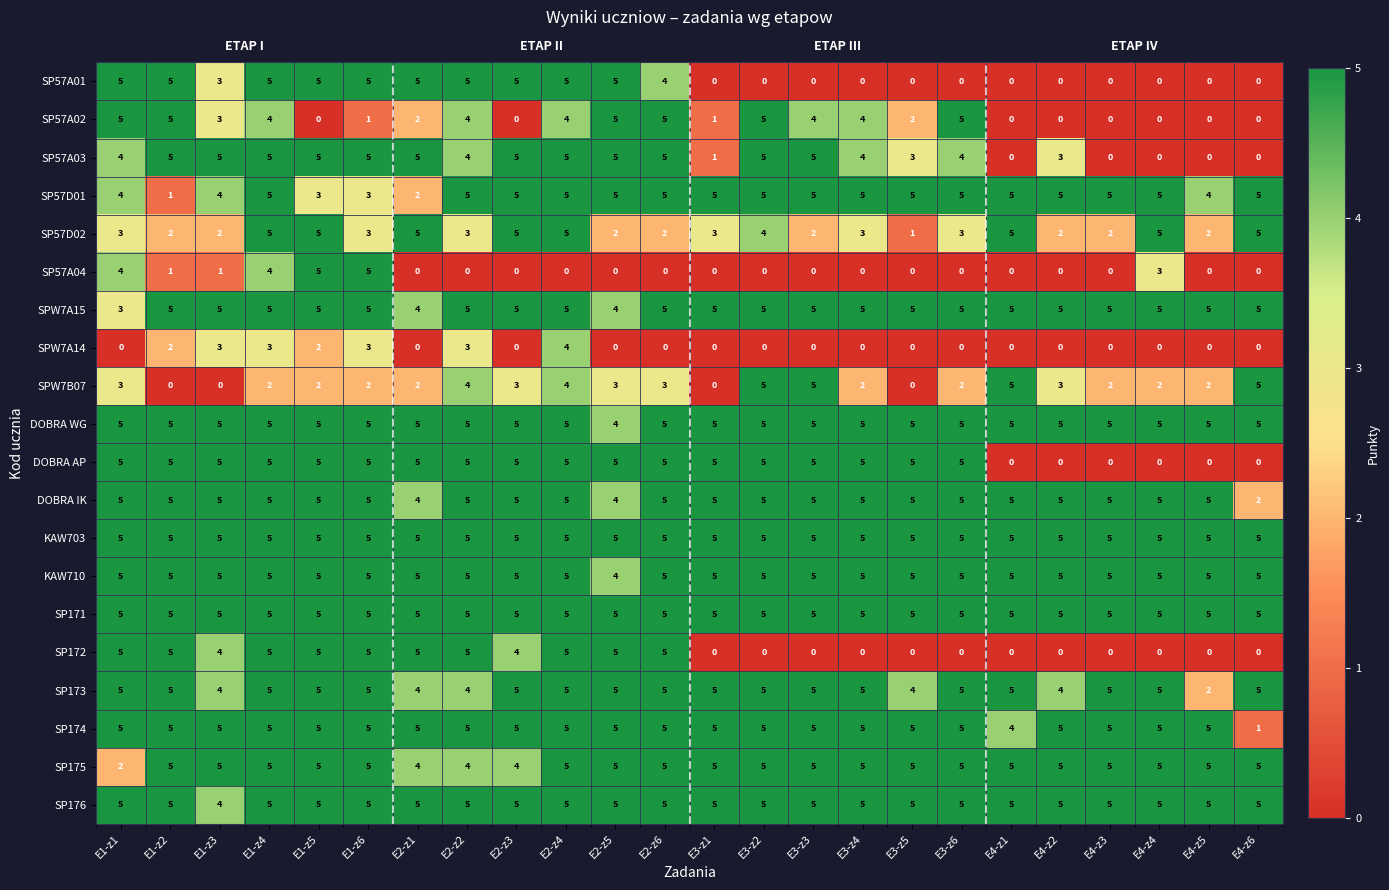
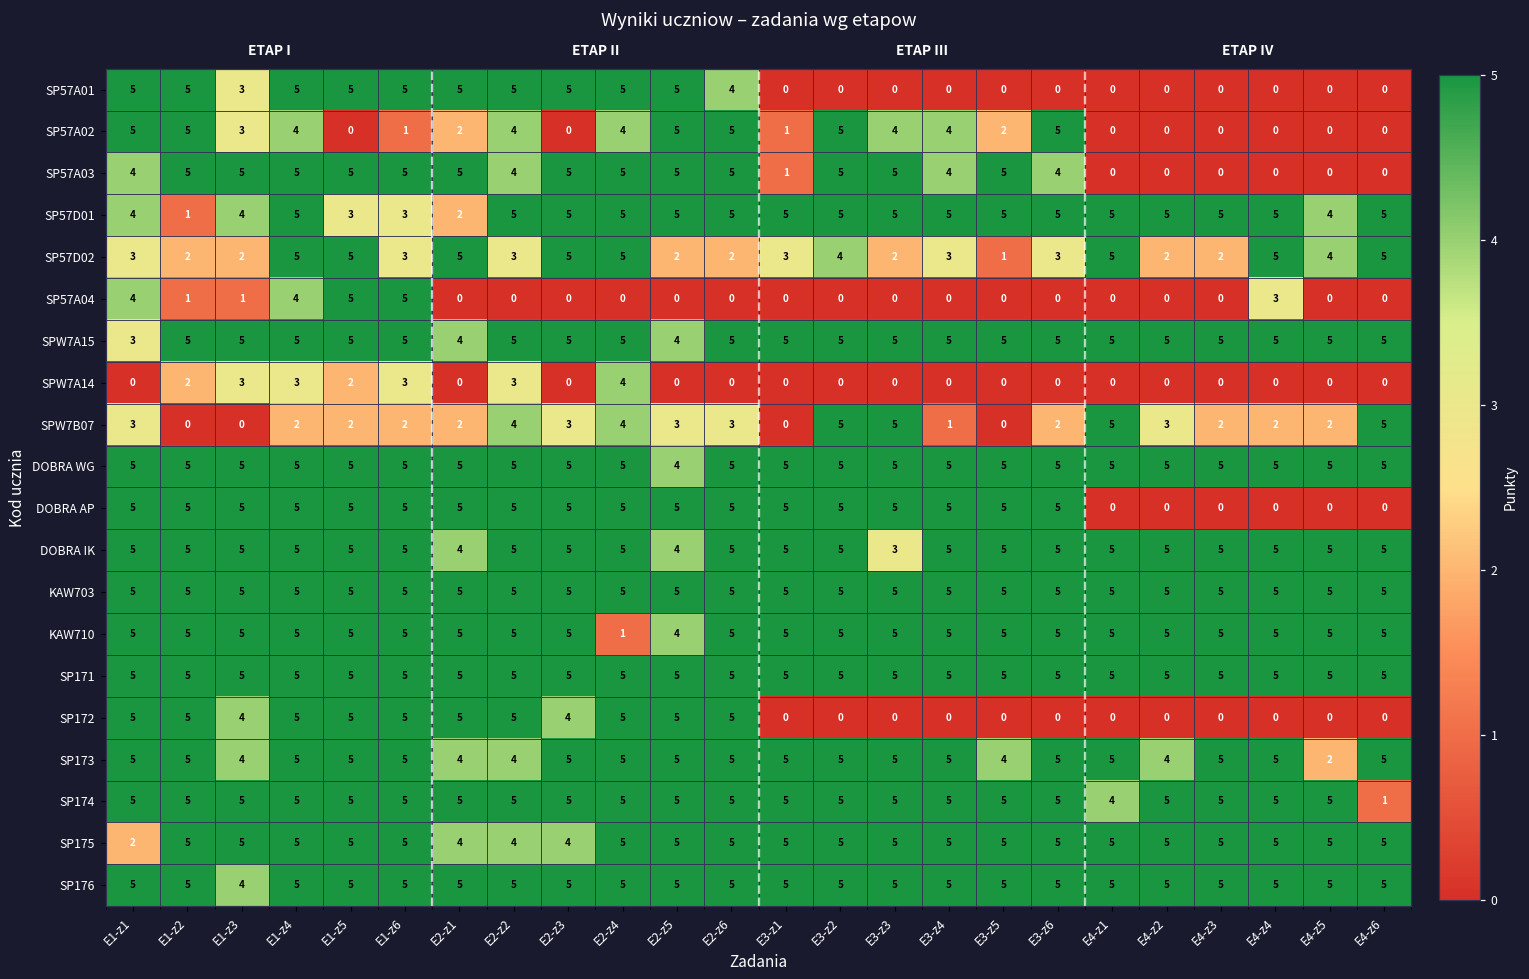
  {
    "SP57A03": {
      "E1-z1": 4,
      "E1-z2": 5,
      "E1-z3": 5,
      "E1-z4": 5,
      "E1-z5": 5,
      "E1-z6": 5,
      "E2-z1": 5,
      "E2-z2": 4,
      "E2-z3": 5,
      "E2-z4": 5,
      "E2-z5": 5,
      "E2-z6": 5,
      "E3-z1": 1,
      "E3-z2": 5,
      "E3-z3": 5,
      "E3-z4": 4,
-     "E3-z5": 3,
+     "E3-z5": 5,
      "E3-z6": 4,
      "E4-z1": 0,
-     "E4-z2": 3,
+     "E4-z2": 0,
      "E4-z3": 0,
      "E4-z4": 0,
      "E4-z5": 0,
      "E4-z6": 0
    },
    "SP57D02": {
      "E1-z1": 3,
      "E1-z2": 2,
      "E1-z3": 2,
      "E1-z4": 5,
      "E1-z5": 5,
      "E1-z6": 3,
      "E2-z1": 5,
      "E2-z2": 3,
      "E2-z3": 5,
      "E2-z4": 5,
      "E2-z5": 2,
      "E2-z6": 2,
      "E3-z1": 3,
      "E3-z2": 4,
      "E3-z3": 2,
      "E3-z4": 3,
      "E3-z5": 1,
      "E3-z6": 3,
      "E4-z1": 5,
      "E4-z2": 2,
      "E4-z3": 2,
      "E4-z4": 5,
-     "E4-z5": 2,
+     "E4-z5": 4,
      "E4-z6": 5
    },
    "SPW7B07": {
      "E1-z1": 3,
      "E1-z2": 0,
      "E1-z3": 0,
      "E1-z4": 2,
      "E1-z5": 2,
      "E1-z6": 2,
      "E2-z1": 2,
      "E2-z2": 4,
      "E2-z3": 3,
      "E2-z4": 4,
      "E2-z5": 3,
      "E2-z6": 3,
      "E3-z1": 0,
      "E3-z2": 5,
      "E3-z3": 5,
-     "E3-z4": 2,
+     "E3-z4": 1,
      "E3-z5": 0,
      "E3-z6": 2,
      "E4-z1": 5,
      "E4-z2": 3,
      "E4-z3": 2,
      "E4-z4": 2,
      "E4-z5": 2,
      "E4-z6": 5
    },
    "DOBRA IK": {
      "E1-z1": 5,
      "E1-z2": 5,
      "E1-z3": 5,
      "E1-z4": 5,
      "E1-z5": 5,
      "E1-z6": 5,
      "E2-z1": 4,
      "E2-z2": 5,
      "E2-z3": 5,
      "E2-z4": 5,
      "E2-z5": 4,
      "E2-z6": 5,
      "E3-z1": 5,
      "E3-z2": 5,
-     "E3-z3": 5,
+     "E3-z3": 3,
      "E3-z4": 5,
      "E3-z5": 5,
      "E3-z6": 5,
      "E4-z1": 5,
      "E4-z2": 5,
      "E4-z3": 5,
      "E4-z4": 5,
      "E4-z5": 5,
-     "E4-z6": 2
+     "E4-z6": 5
    },
    "KAW710": {
      "E1-z1": 5,
      "E1-z2": 5,
      "E1-z3": 5,
      "E1-z4": 5,
      "E1-z5": 5,
      "E1-z6": 5,
      "E2-z1": 5,
      "E2-z2": 5,
      "E2-z3": 5,
-     "E2-z4": 5,
+     "E2-z4": 1,
      "E2-z5": 4,
      "E2-z6": 5,
      "E3-z1": 5,
      "E3-z2": 5,
      "E3-z3": 5,
      "E3-z4": 5,
      "E3-z5": 5,
      "E3-z6": 5,
      "E4-z1": 5,
      "E4-z2": 5,
      "E4-z3": 5,
      "E4-z4": 5,
      "E4-z5": 5,
      "E4-z6": 5
    }
  }
